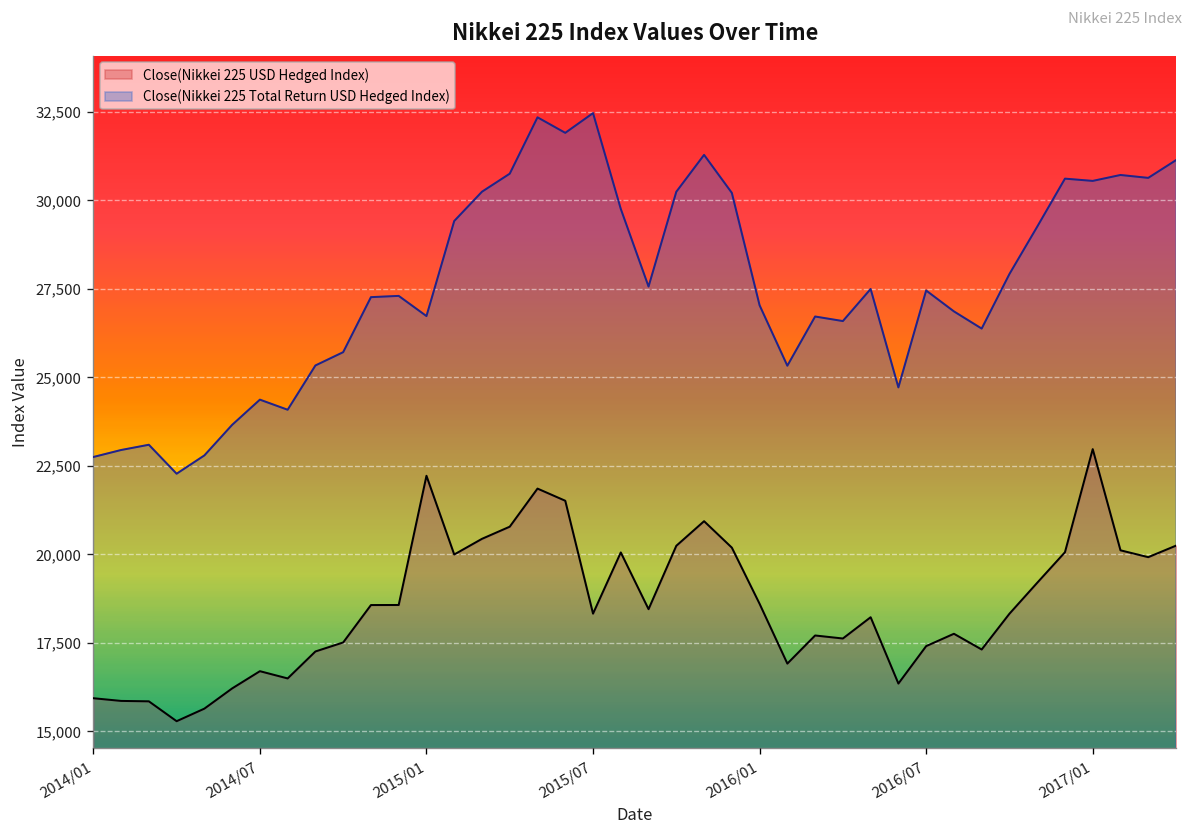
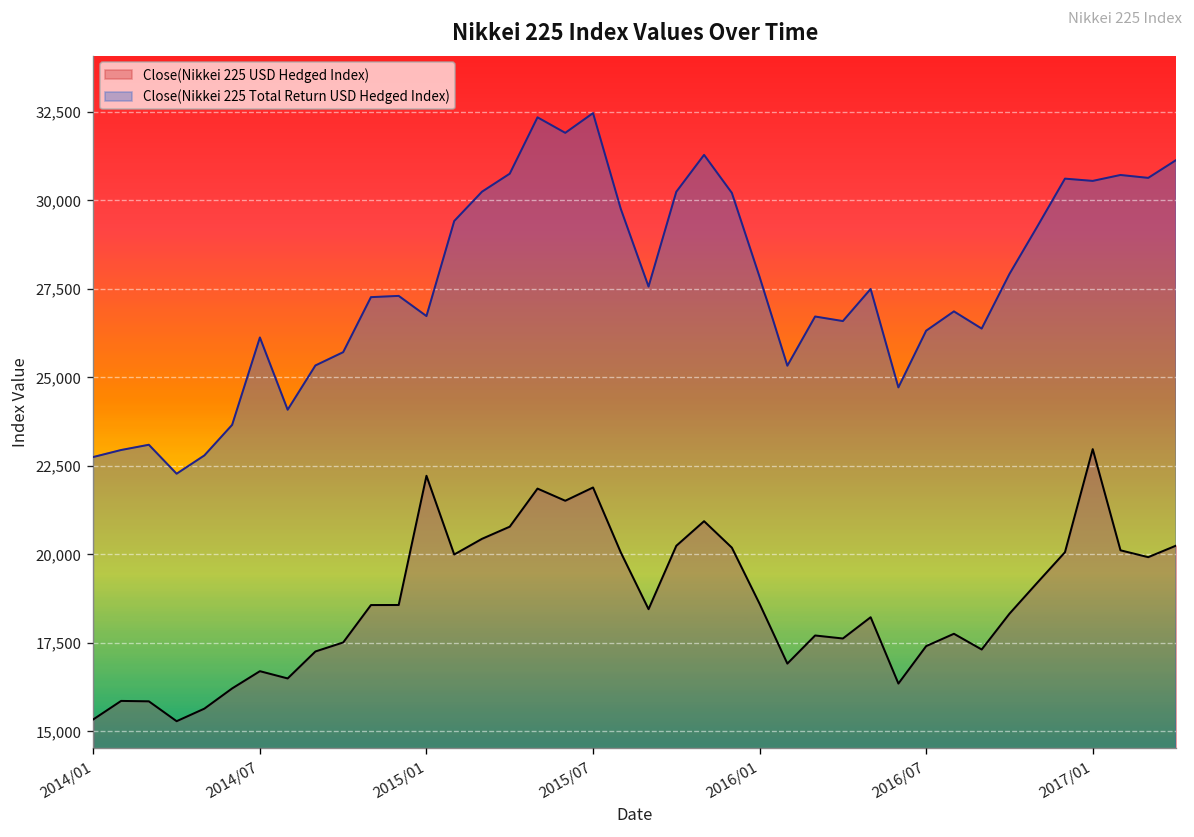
  {
    "Close(Nikkei 225 USD Hedged Index)": {
-     "2014/01": "15,900",
+     "2014/01": "15,300",
      "2014/07": "16,700",
      "2015/01": "22,200",
-     "2015/07": "18,300",
+     "2015/07": "21,900",
      "2016/01": "18,600",
      "2016/07": "17,400",
      "2017/01": "23,000"
    },
    "Close(Nikkei 225 Total Return USD Hedged Index)": {
      "2014/01": "22,700",
-     "2014/07": "24,400",
+     "2014/07": "26,100",
      "2015/01": "26,700",
      "2015/07": "32,500",
-     "2016/01": "27,000",
-     "2016/07": "27,400",
+     "2016/01": "27,800",
+     "2016/07": "26,300",
      "2017/01": "30,500"
    }
  }
